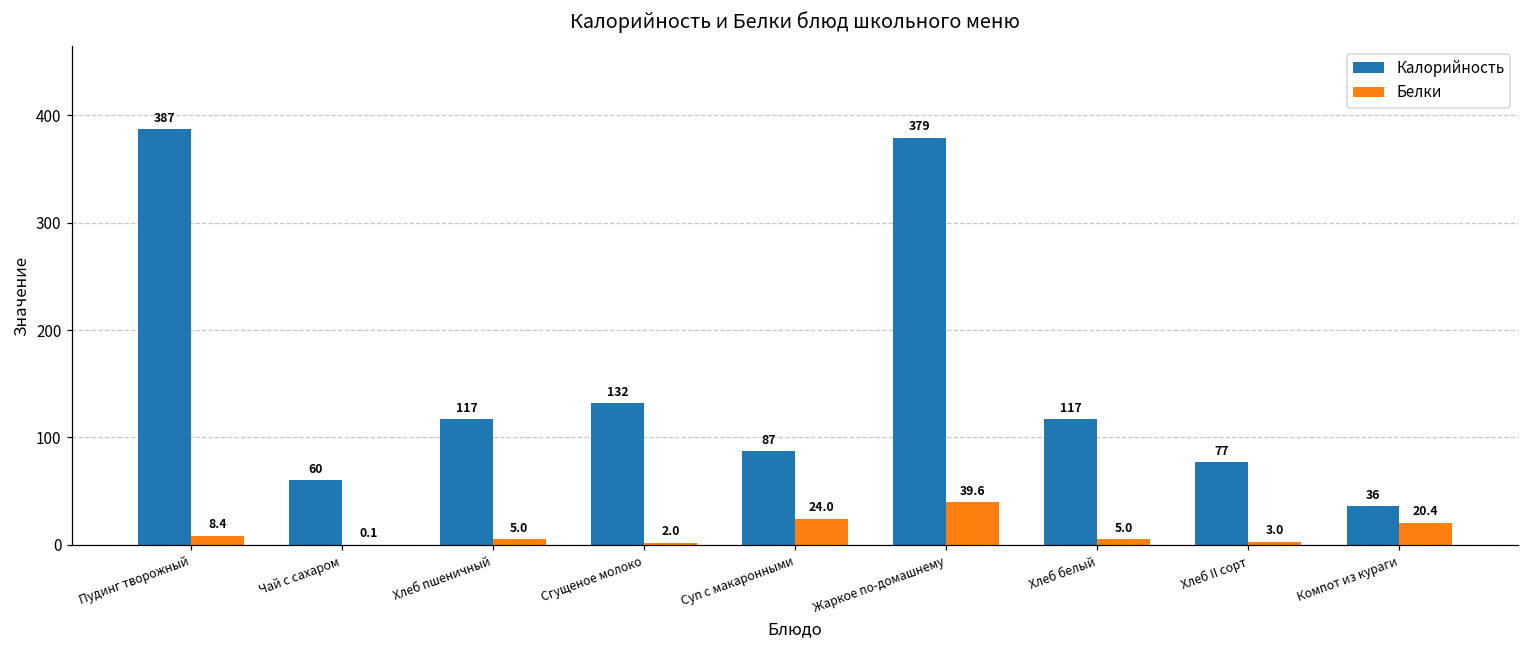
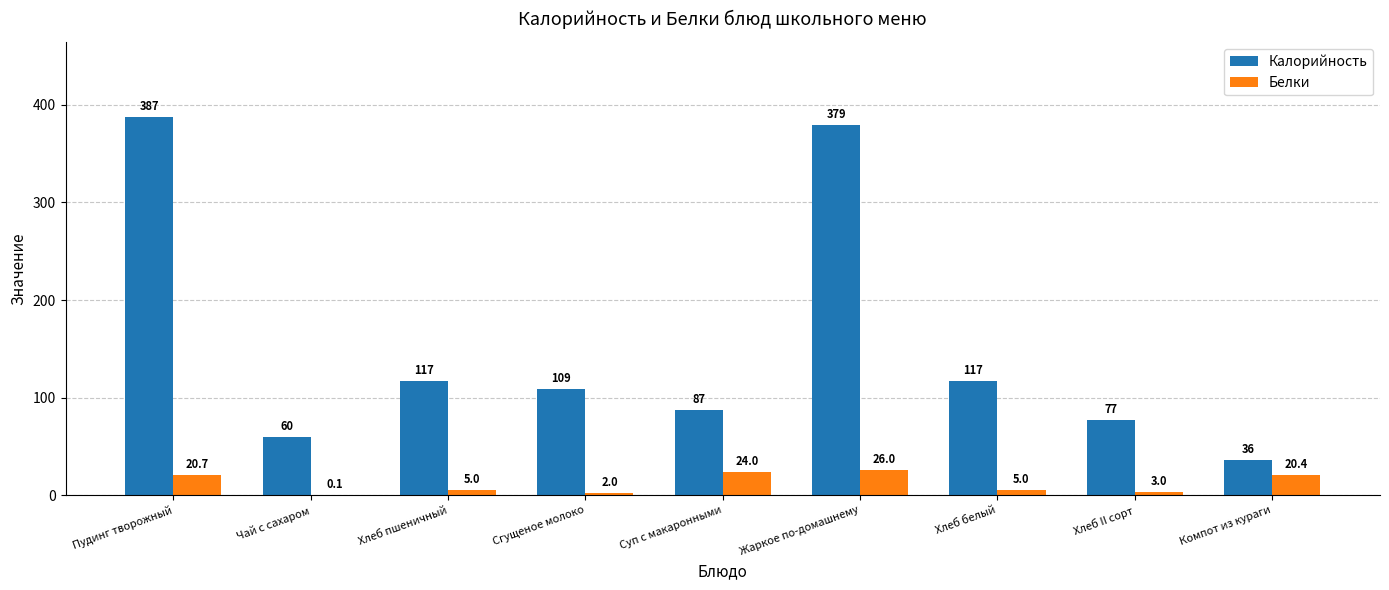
  {
    "Калорийность": {
      "Пудинг творожный": 387,
      "Чай с сахаром": 60,
      "Хлеб пшеничный": 117,
-     "Сгущеное молоко": 132,
+     "Сгущеное молоко": 109,
      "Суп с макаронными": 87,
      "Жаркое по-домашнему": 379,
      "Хлеб белый": 117,
      "Хлеб II сорт": 77,
      "Компот из кураги": 36
    },
    "Белки": {
-     "Пудинг творожный": 8.4,
+     "Пудинг творожный": 20.7,
      "Чай с сахаром": 0.1,
      "Хлеб пшеничный": 5.0,
      "Сгущеное молоко": 2.0,
      "Суп с макаронными": 24.0,
-     "Жаркое по-домашнему": 39.6,
+     "Жаркое по-домашнему": 26.0,
      "Хлеб белый": 5.0,
      "Хлеб II сорт": 3.0,
      "Компот из кураги": 20.4
    }
  }
